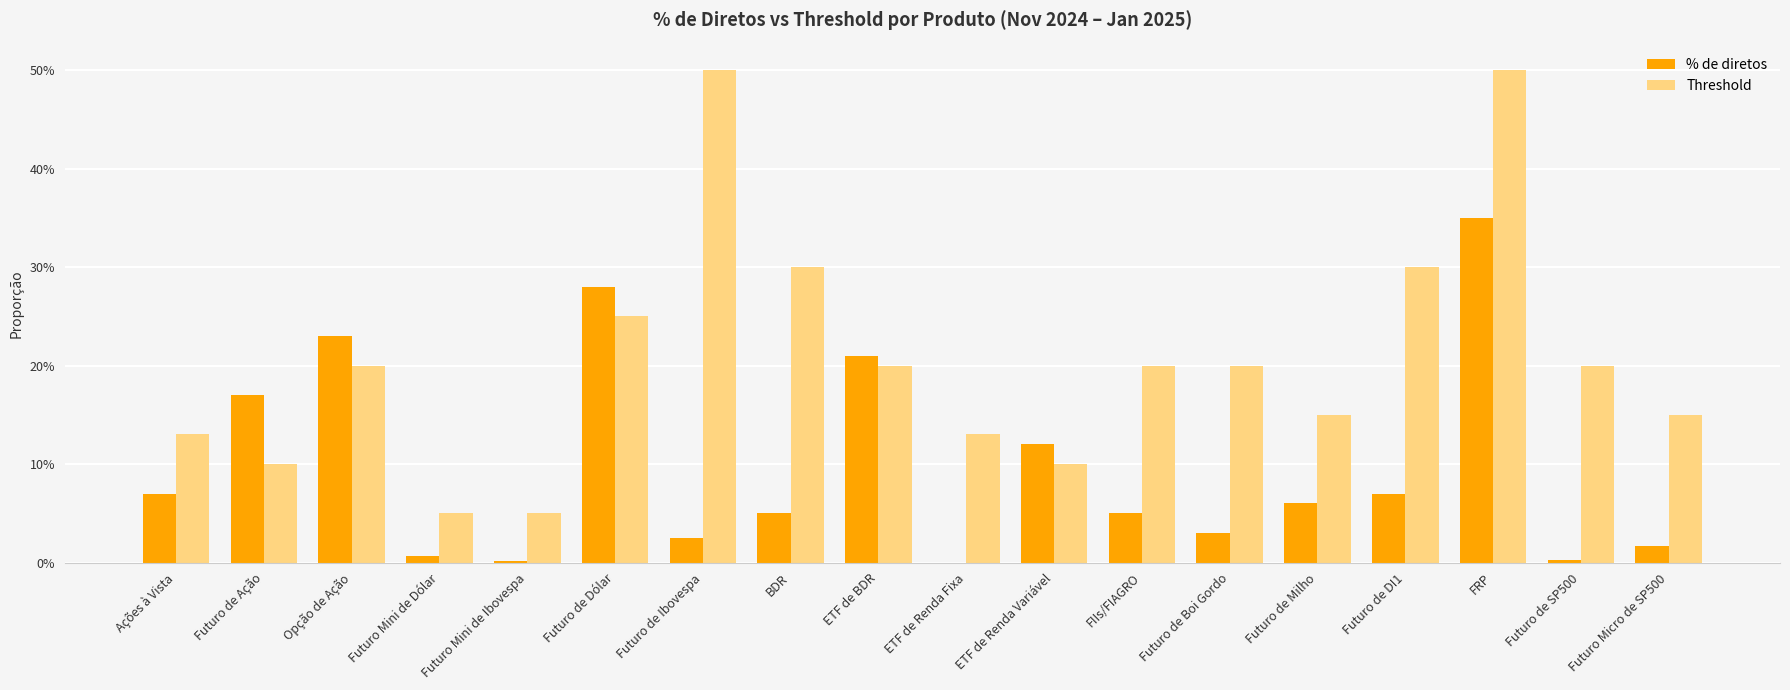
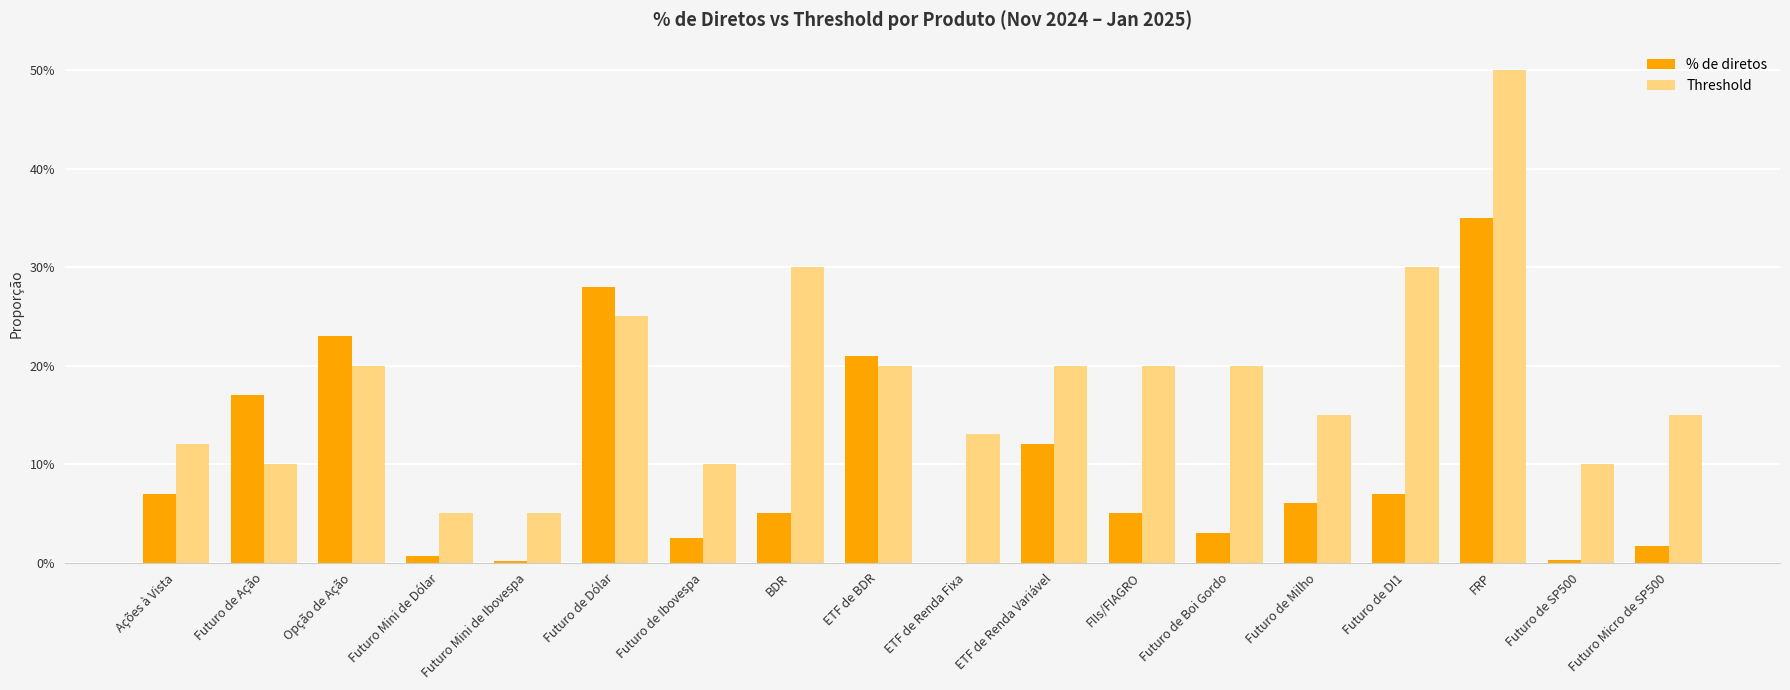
  {
    "% de diretos": {
      "Ações à Vista": "7%",
      "Futuro de Ação": "17%",
      "Opção de Ação": "23%",
      "Futuro Mini de Dólar": "1%",
      "Futuro de Dólar": "28%",
      "Futuro de Ibovespa": "3%",
      "BDR": "5%",
      "ETF de BDR": "21%",
      "ETF de Renda Fixa": "0%",
      "ETF de Renda Variável": "12%",
      "FIIs/FIAGRO": "5%",
      "Futuro de Boi Gordo": "3%",
      "Futuro de Milho": "6%",
      "Futuro de DI1": "7%",
      "FRP": "35%",
      "Futuro de SP500": "0%",
      "Futuro Micro de SP500": "2%"
    },
    "Threshold": {
-     "Ações à Vista": "13%",
+     "Ações à Vista": "12%",
      "Futuro de Ação": "10%",
      "Opção de Ação": "20%",
      "Futuro Mini de Dólar": "5%",
      "Futuro Mini de Ibovespa": "5%",
      "Futuro de Dólar": "25%",
-     "Futuro de Ibovespa": "50%",
+     "Futuro de Ibovespa": "10%",
      "BDR": "30%",
      "ETF de BDR": "20%",
      "ETF de Renda Fixa": "13%",
-     "ETF de Renda Variável": "10%",
+     "ETF de Renda Variável": "20%",
      "FIIs/FIAGRO": "20%",
      "Futuro de Boi Gordo": "20%",
      "Futuro de Milho": "15%",
      "Futuro de DI1": "30%",
      "FRP": "50%",
-     "Futuro de SP500": "20%",
+     "Futuro de SP500": "10%",
      "Futuro Micro de SP500": "15%"
    }
  }
